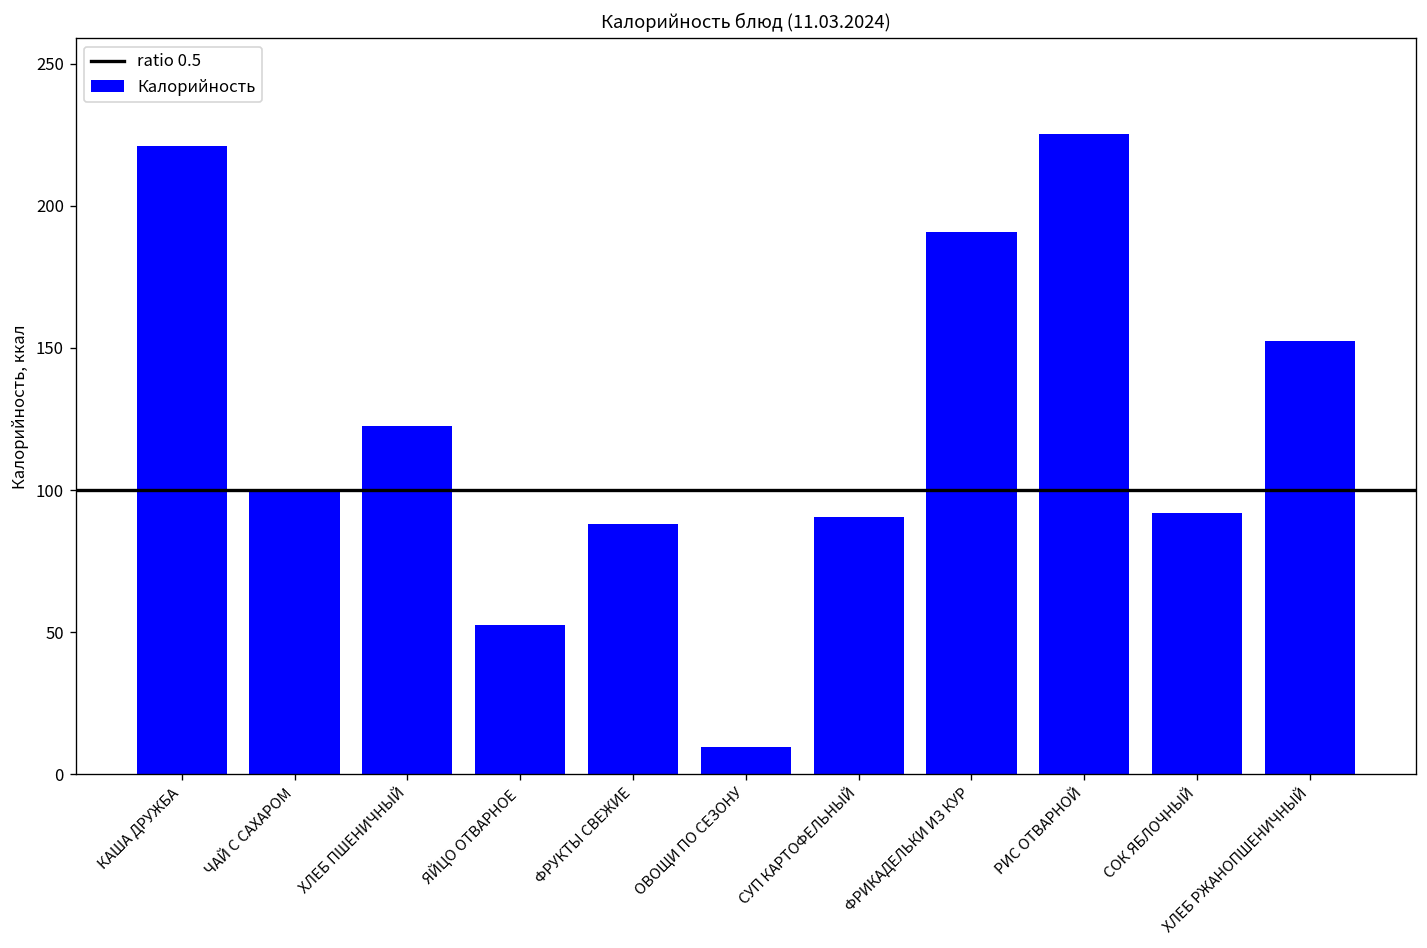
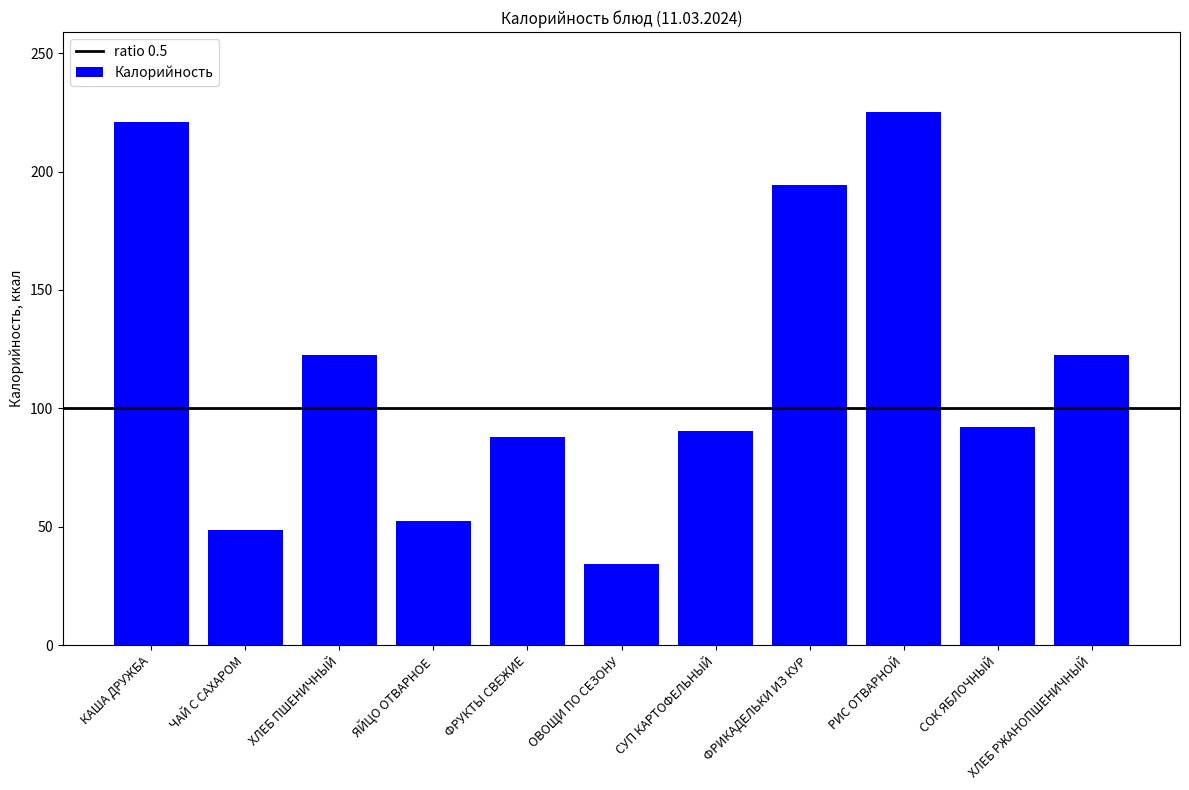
  {
    "КАША ДРУЖБА": 221,
-   "ЧАЙ С САХАРОМ": 99,
+   "ЧАЙ С САХАРОМ": 49,
    "ХЛЕБ ПШЕНИЧНЫЙ": 123,
    "ЯЙЦО ОТВАРНОЕ": 52,
    "ФРУКТЫ СВЕЖИЕ": 88,
-   "ОВОЩИ ПО СЕЗОНУ": 10,
+   "ОВОЩИ ПО СЕЗОНУ": 34,
    "СУП КАРТОФЕЛЬНЫЙ": 90,
-   "ФРИКАДЕЛЬКИ ИЗ КУР": 191,
+   "ФРИКАДЕЛЬКИ ИЗ КУР": 194,
    "РИС ОТВАРНОЙ": 225,
    "СОК ЯБЛОЧНЫЙ": 92,
-   "ХЛЕБ РЖАНОПШЕНИЧНЫЙ": 152
+   "ХЛЕБ РЖАНОПШЕНИЧНЫЙ": 123
  }
